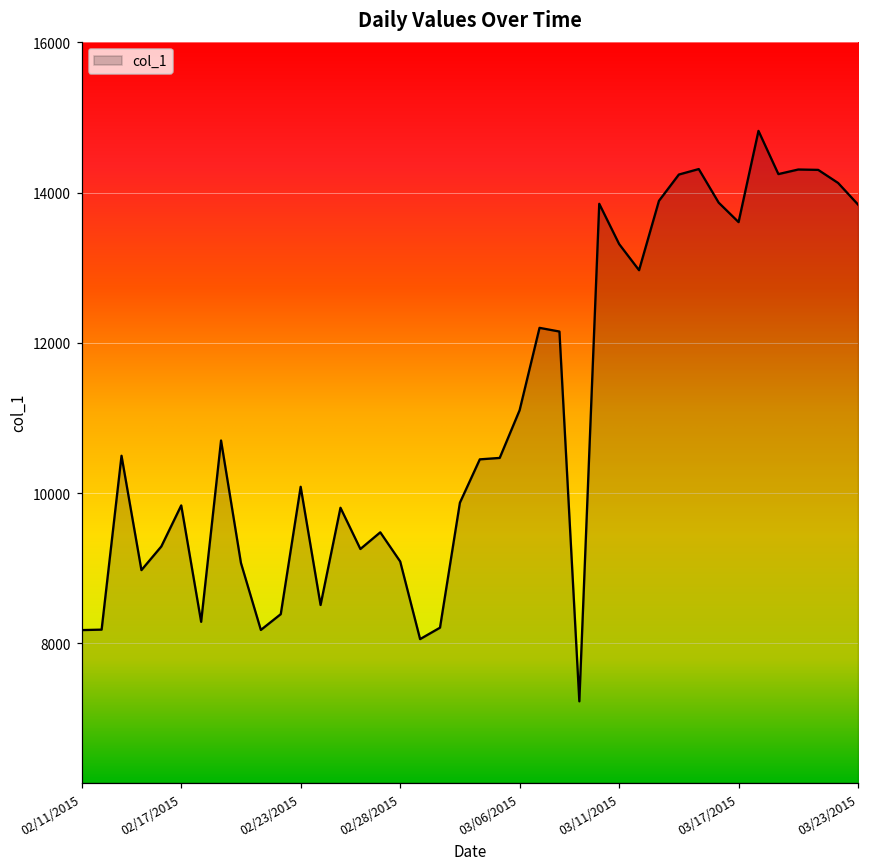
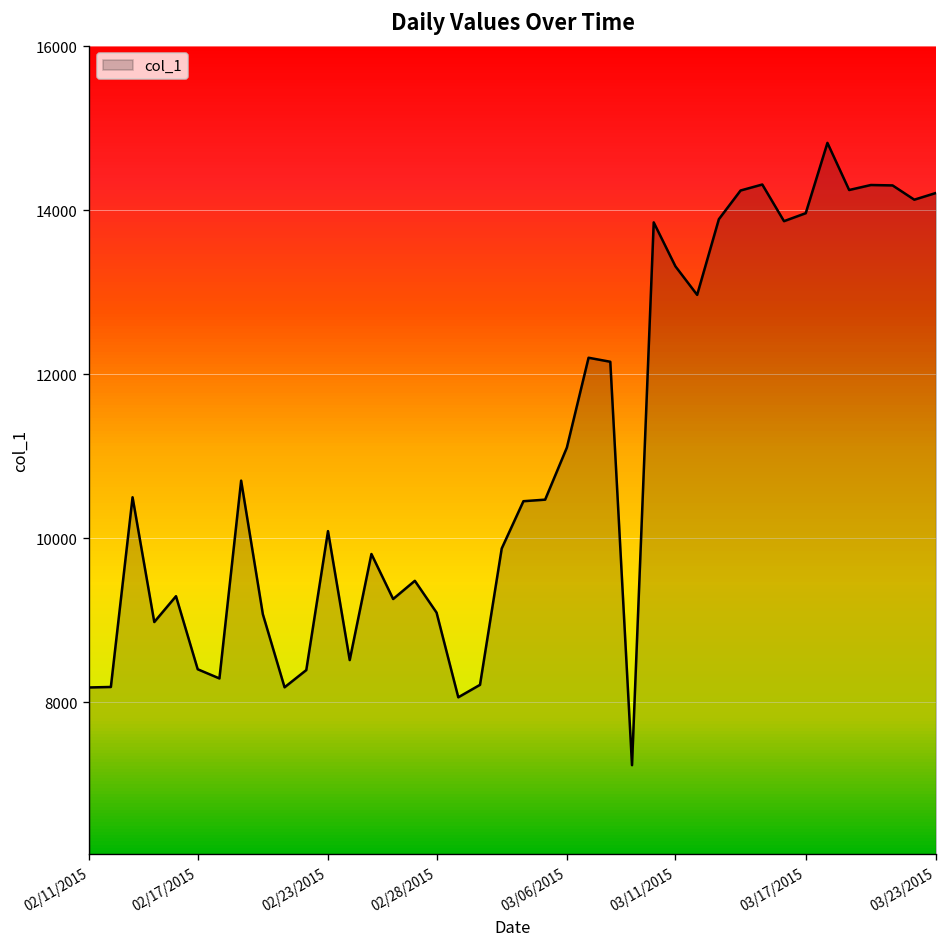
  {
    "02/11/2015": 8200,
-   "02/17/2015": 9800,
+   "02/17/2015": 8400,
    "02/23/2015": 10100,
    "02/28/2015": 9100,
    "03/06/2015": 11100,
    "03/11/2015": 13300,
-   "03/17/2015": 13600,
-   "03/23/2015": 13800
+   "03/17/2015": 14000,
+   "03/23/2015": 14200
  }
